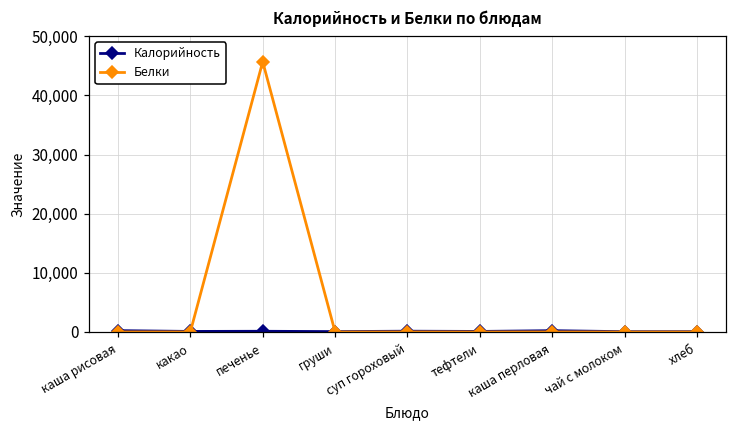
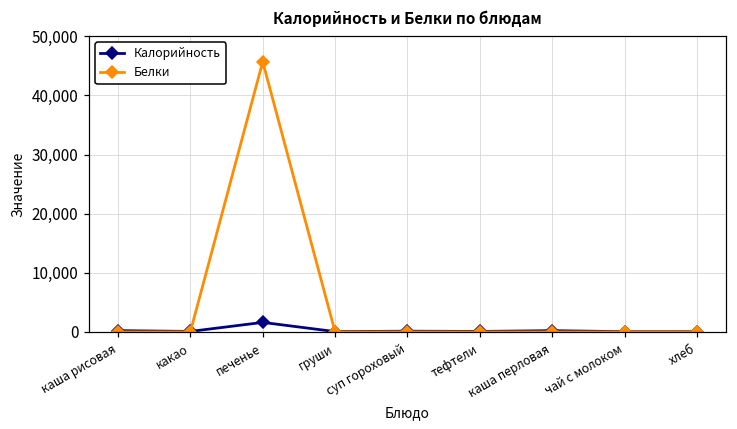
  {
    "Калорийность": {
-     "печенье": "0"
+     "печенье": "2,000"
    },
    "Белки": {
      "печенье": "46,000"
    }
  }
